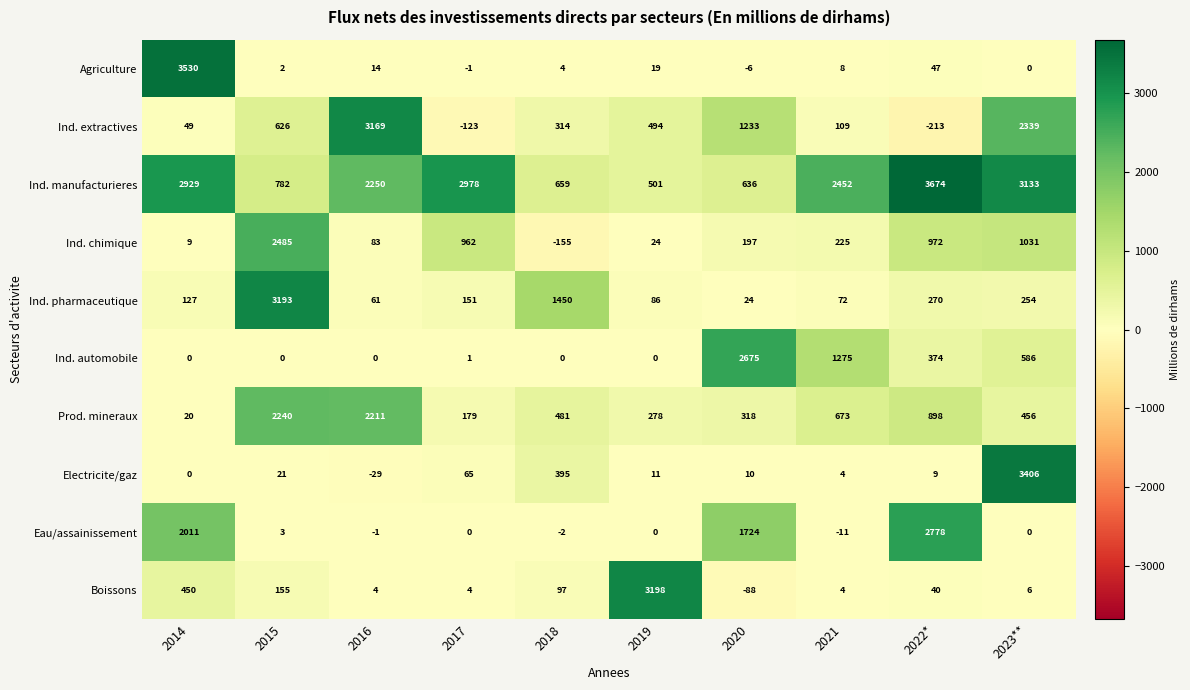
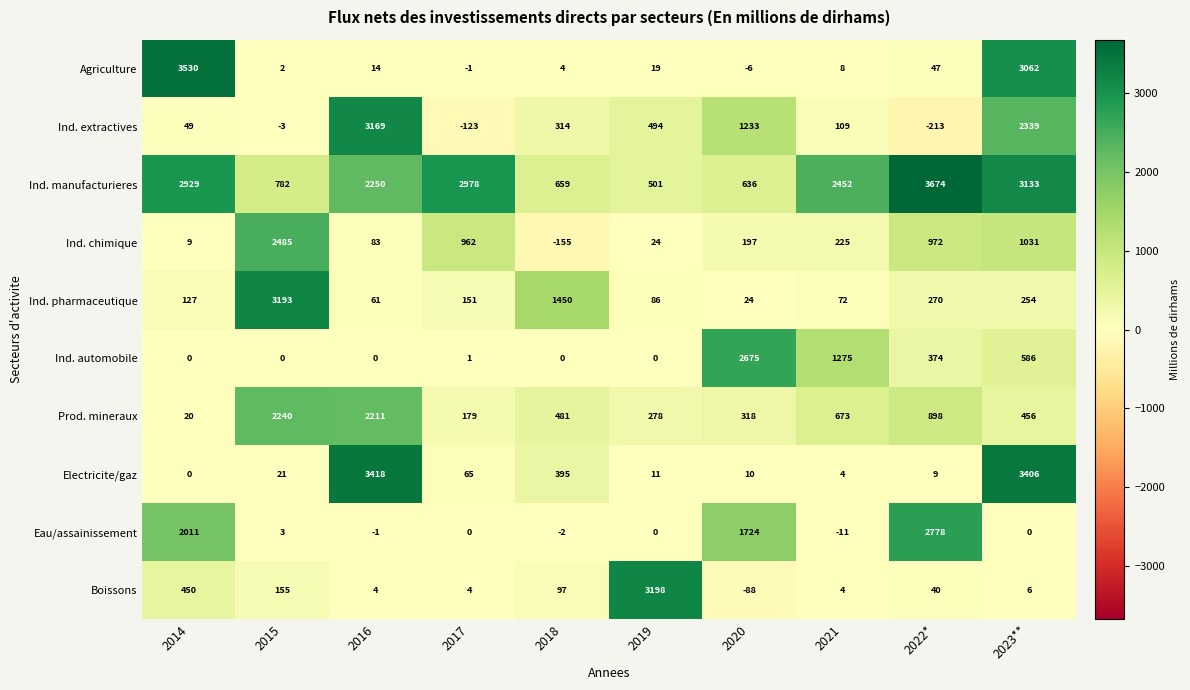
  {
    "Agriculture": {
      "2014": 3530,
      "2015": 2,
      "2016": 14,
      "2017": -1,
      "2018": 4,
      "2019": 19,
      "2020": -6,
      "2021": 8,
      "2022*": 47,
-     "2023**": 0
+     "2023**": 3062
    },
    "Ind. extractives": {
      "2014": 49,
-     "2015": 626,
+     "2015": -3,
      "2016": 3169,
      "2017": -123,
      "2018": 314,
      "2019": 494,
      "2020": 1233,
      "2021": 109,
      "2022*": -213,
      "2023**": 2339
    },
    "Ind. manufacturieres": {
      "2014": 2929,
      "2015": 782,
      "2016": 2250,
      "2017": 2978,
      "2018": 659,
      "2019": 501,
      "2020": 636,
      "2021": 2452,
      "2022*": 3674,
      "2023**": 3133
    },
    "Ind. chimique": {
      "2014": 9,
      "2015": 2485,
      "2016": 83,
      "2017": 962,
      "2018": -155,
      "2019": 24,
      "2020": 197,
      "2021": 225,
      "2022*": 972,
      "2023**": 1031
    },
    "Ind. pharmaceutique": {
      "2014": 127,
      "2015": 3193,
      "2016": 61,
      "2017": 151,
      "2018": 1450,
      "2019": 86,
      "2020": 24,
      "2021": 72,
      "2022*": 270,
      "2023**": 254
    },
    "Ind. automobile": {
      "2014": 0,
      "2015": 0,
      "2016": 0,
      "2017": 1,
      "2018": 0,
      "2019": 0,
      "2020": 2675,
      "2021": 1275,
      "2022*": 374,
      "2023**": 586
    },
    "Prod. mineraux": {
      "2014": 20,
      "2015": 2240,
      "2016": 2211,
      "2017": 179,
      "2018": 481,
      "2019": 278,
      "2020": 318,
      "2021": 673,
      "2022*": 898,
      "2023**": 456
    },
    "Electricite/gaz": {
      "2014": 0,
      "2015": 21,
-     "2016": -29,
+     "2016": 3418,
      "2017": 65,
      "2018": 395,
      "2019": 11,
      "2020": 10,
      "2021": 4,
      "2022*": 9,
      "2023**": 3406
    },
    "Eau/assainissement": {
      "2014": 2011,
      "2015": 3,
      "2016": -1,
      "2017": 0,
      "2018": -2,
      "2019": 0,
      "2020": 1724,
      "2021": -11,
      "2022*": 2778,
      "2023**": 0
    },
    "Boissons": {
      "2014": 450,
      "2015": 155,
      "2016": 4,
      "2017": 4,
      "2018": 97,
      "2019": 3198,
      "2020": -88,
      "2021": 4,
      "2022*": 40,
      "2023**": 6
    }
  }
